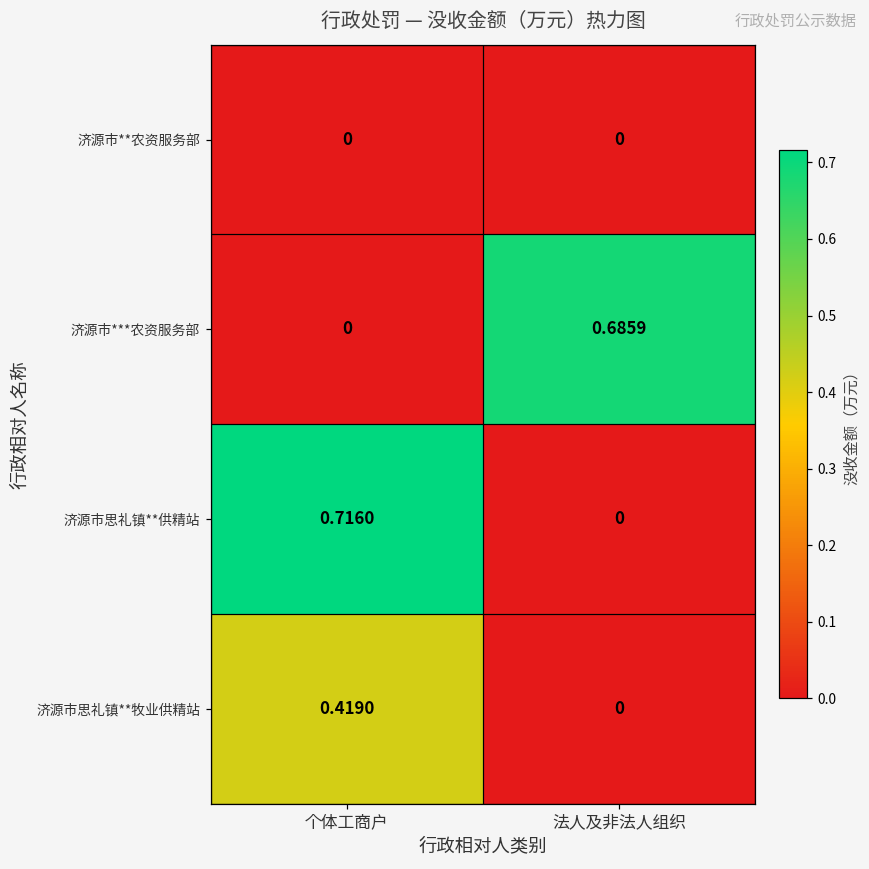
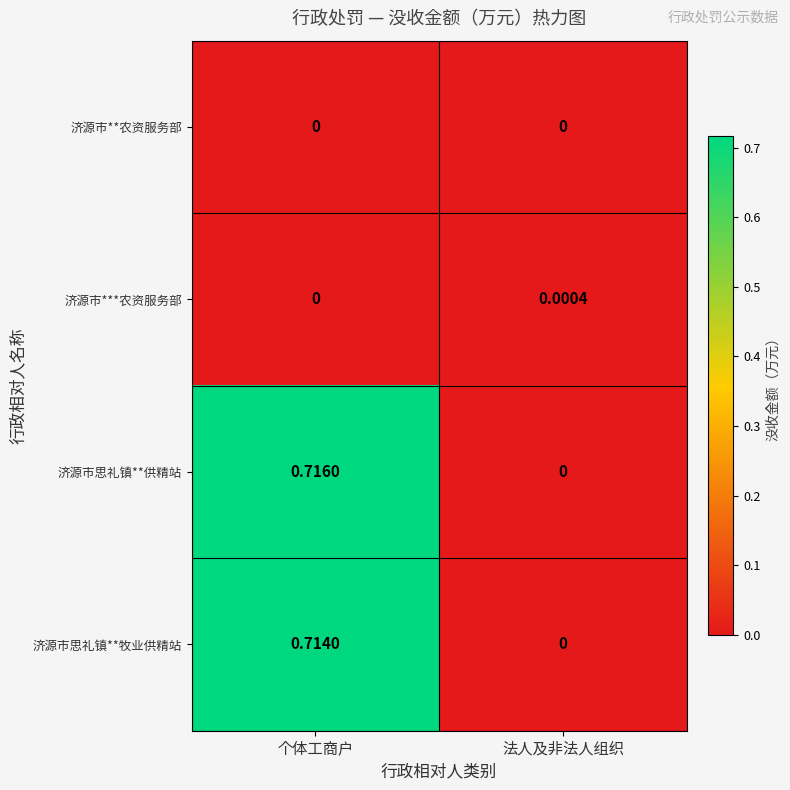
  {
    "济源市**农资服务部": {
      "个体工商户": 0,
      "法人及非法人组织": 0
    },
    "济源市***农资服务部": {
      "个体工商户": 0,
-     "法人及非法人组织": 0.6859
+     "法人及非法人组织": 0.0004
    },
    "济源市思礼镇**供精站": {
      "个体工商户": 0.7160,
      "法人及非法人组织": 0
    },
    "济源市思礼镇**牧业供精站": {
-     "个体工商户": 0.4190,
+     "个体工商户": 0.7140,
      "法人及非法人组织": 0
    }
  }
